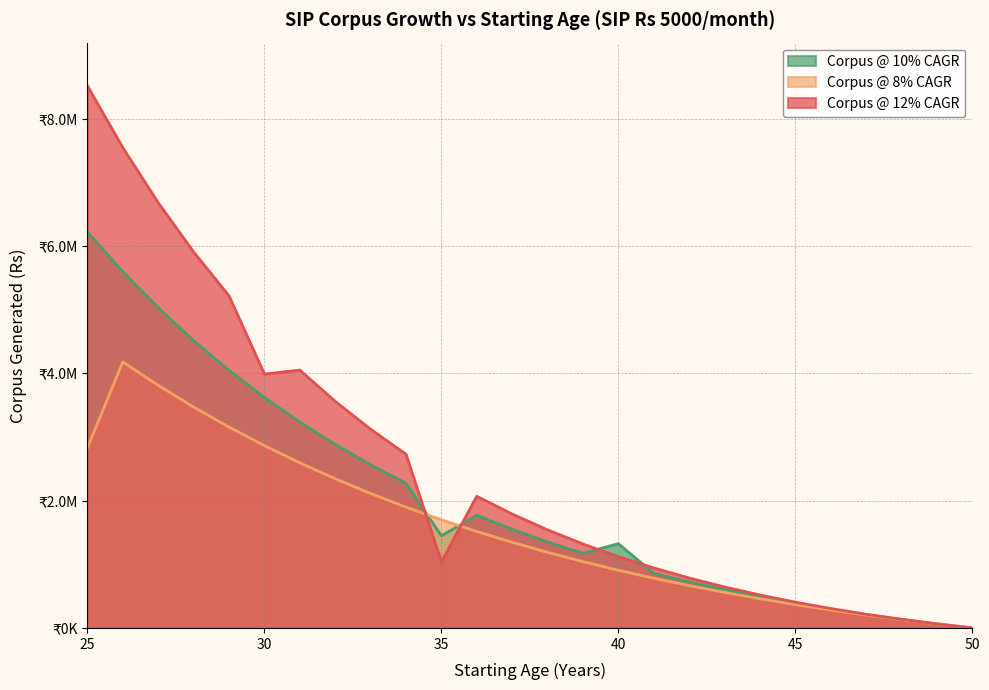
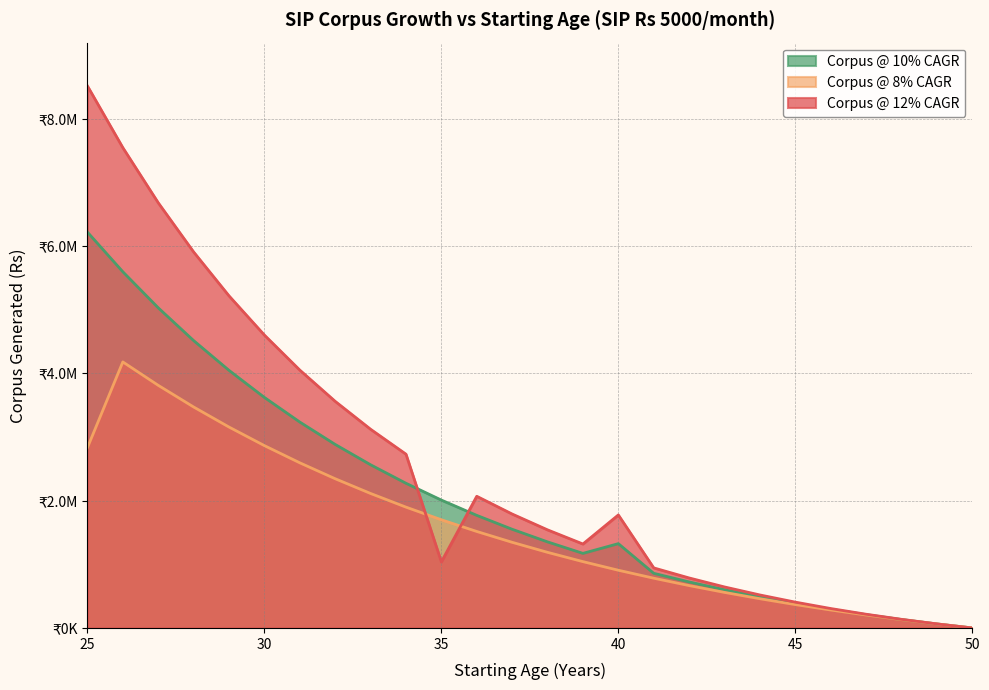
  {
    "Corpus @ 10% CAGR": {
      "25": "₹6200000",
      "30": "₹3600000",
-     "35": "₹1400000",
+     "35": "₹2000000",
      "40": "₹1300000"
    },
    "Corpus @ 8% CAGR": {
      "25": "₹2800000",
      "30": "₹2900000",
      "35": "₹1700000",
      "40": "₹900000"
    },
    "Corpus @ 12% CAGR": {
      "25": "₹8500000",
-     "30": "₹4000000",
+     "30": "₹4600000",
      "35": "₹1000000",
-     "40": "₹1100000"
+     "40": "₹1800000"
    }
  }
